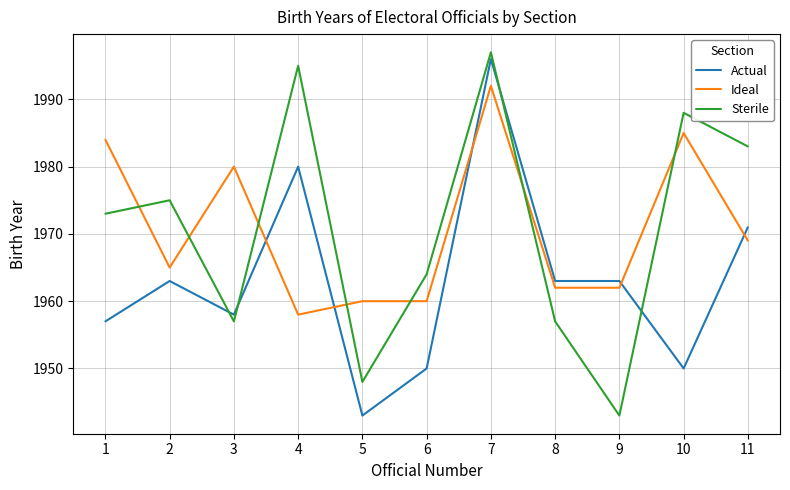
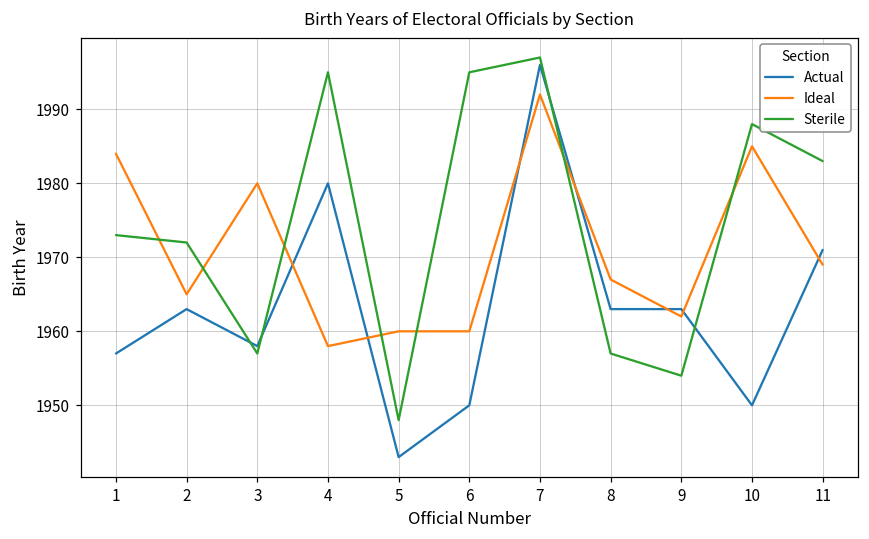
  {
    "Actual": {
      "1": 1957,
      "2": 1963,
      "3": 1958,
      "4": 1980,
      "5": 1943,
      "6": 1950,
      "7": 1996,
      "8": 1963,
      "9": 1963,
      "10": 1950,
      "11": 1971
    },
    "Ideal": {
      "1": 1984,
      "2": 1965,
      "3": 1980,
      "4": 1958,
      "5": 1960,
      "6": 1960,
      "7": 1992,
-     "8": 1962,
+     "8": 1967,
      "9": 1962,
      "10": 1985,
      "11": 1969
    },
    "Sterile": {
      "1": 1973,
-     "2": 1975,
+     "2": 1972,
      "3": 1957,
      "4": 1995,
      "5": 1948,
-     "6": 1964,
+     "6": 1995,
      "7": 1997,
      "8": 1957,
-     "9": 1943,
+     "9": 1954,
      "10": 1988,
      "11": 1983
    }
  }
